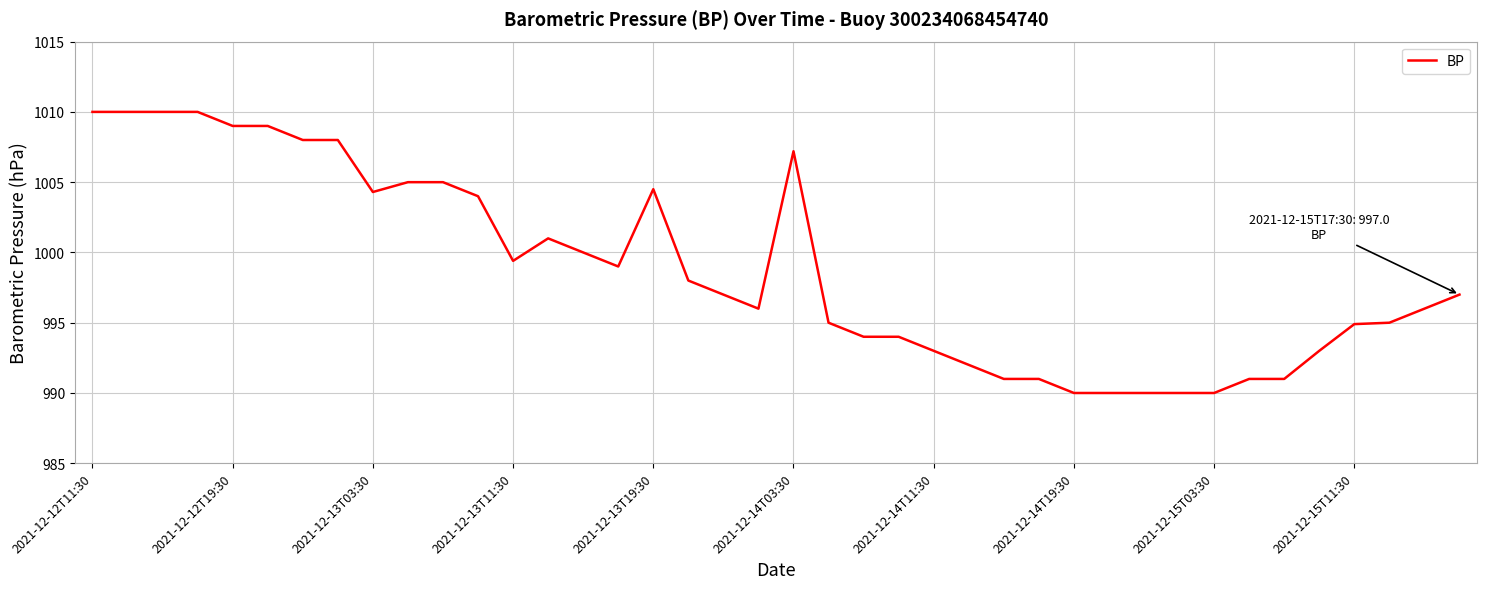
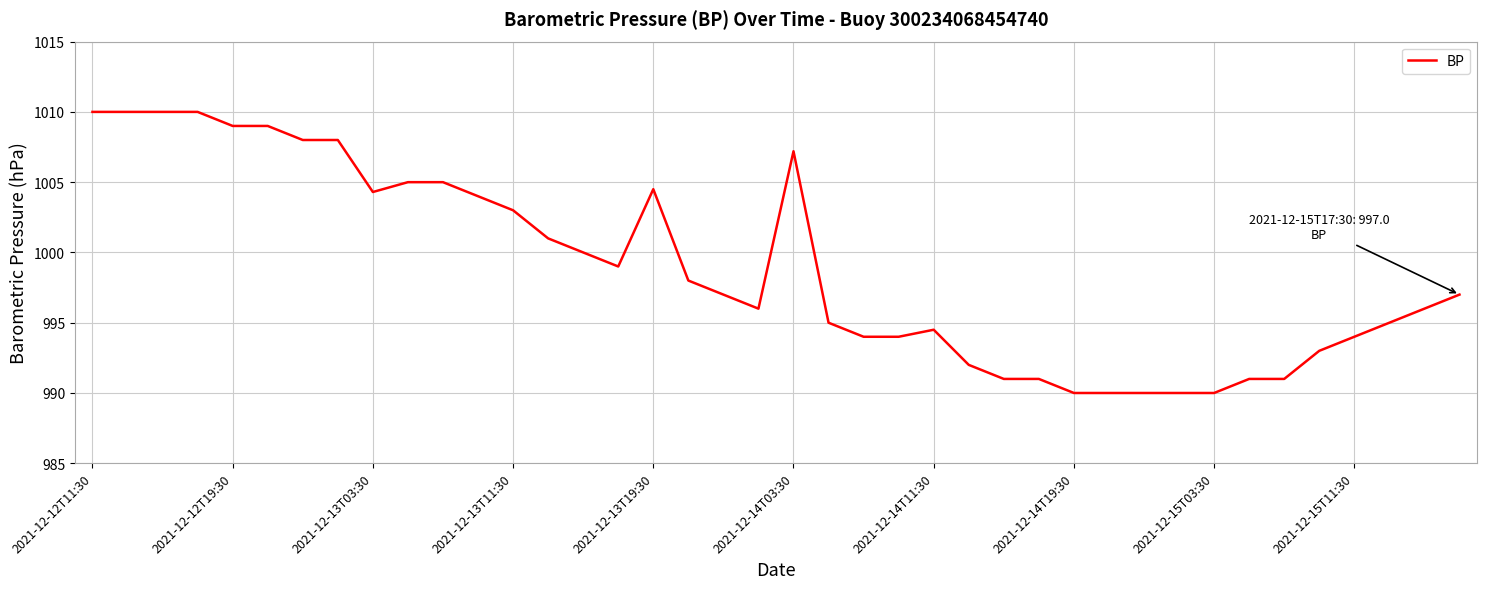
  {
    "2021-12-12T11:30": 1010.0,
    "2021-12-12T19:30": 1009.0,
    "2021-12-13T03:30": 1004.3,
-   "2021-12-13T11:30": 999.4,
+   "2021-12-13T11:30": 1003.0,
    "2021-12-13T19:30": 1004.5,
    "2021-12-14T03:30": 1007.2,
-   "2021-12-14T11:30": 993.0,
+   "2021-12-14T11:30": 994.5,
    "2021-12-14T19:30": 990.0,
    "2021-12-15T03:30": 990.0,
-   "2021-12-15T11:30": 994.9
+   "2021-12-15T11:30": 994.0
  }
